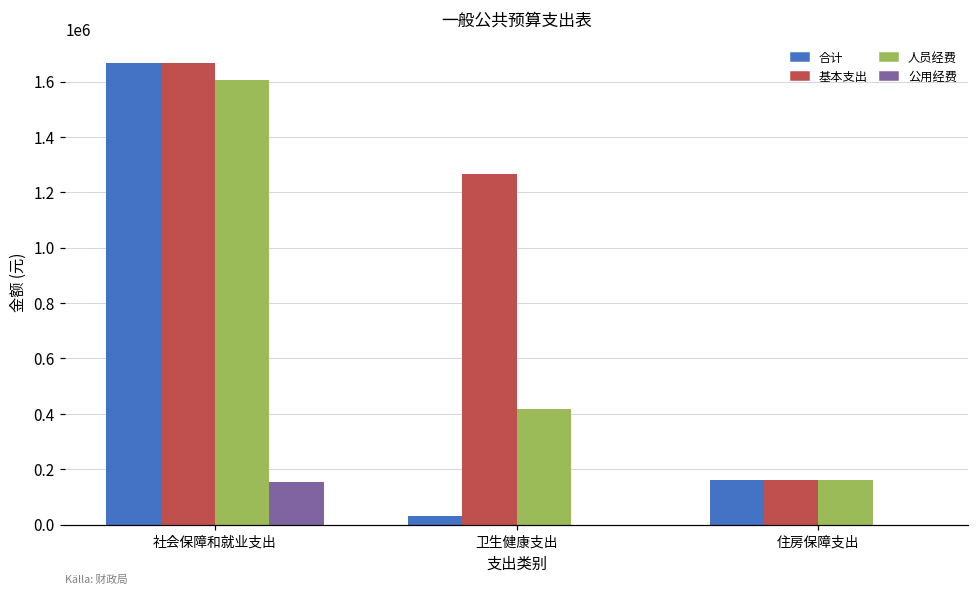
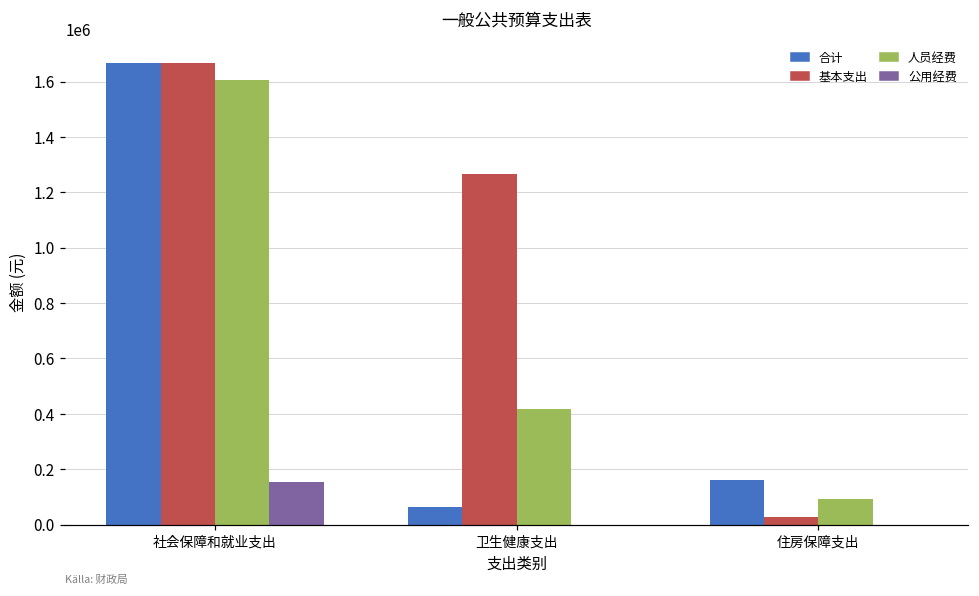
  {
    "合计": {
      "社会保障和就业支出": 1670000,
-     "卫生健康支出": 30000,
+     "卫生健康支出": 60000,
      "住房保障支出": 160000
    },
    "基本支出": {
      "社会保障和就业支出": 1670000,
      "卫生健康支出": 1270000,
-     "住房保障支出": 160000
+     "住房保障支出": 30000
    },
    "人员经费": {
      "社会保障和就业支出": 1600000,
      "卫生健康支出": 420000,
-     "住房保障支出": 160000
+     "住房保障支出": 90000
    },
    "公用经费": {
      "社会保障和就业支出": 150000,
      "卫生健康支出": 0,
      "住房保障支出": 0
    }
  }
